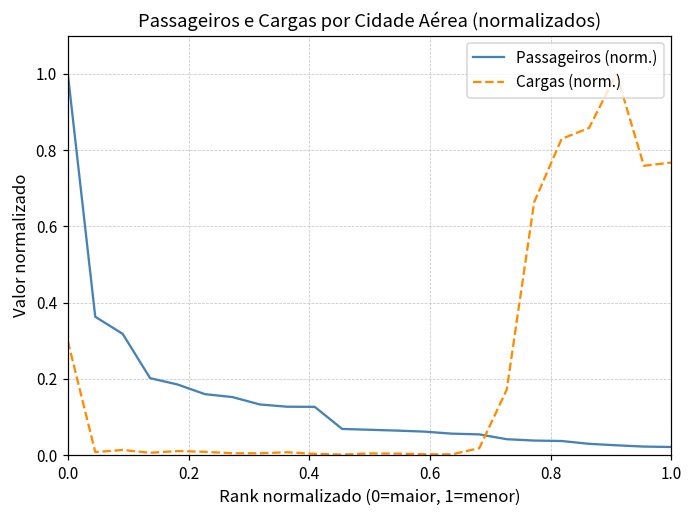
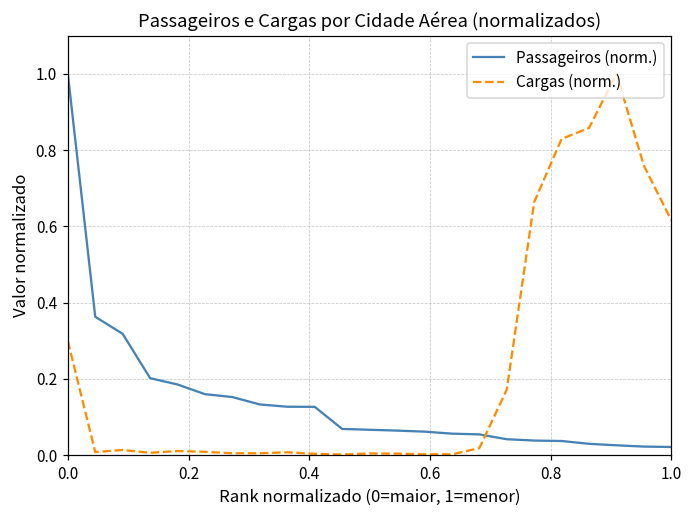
  {
    "Passageiros (norm.)": {
      "0.0": 1.00,
      "1.0": 0.02
    },
    "Cargas (norm.)": {
      "0.0": 0.30,
-     "1.0": 0.77
+     "1.0": 0.62
    }
  }
